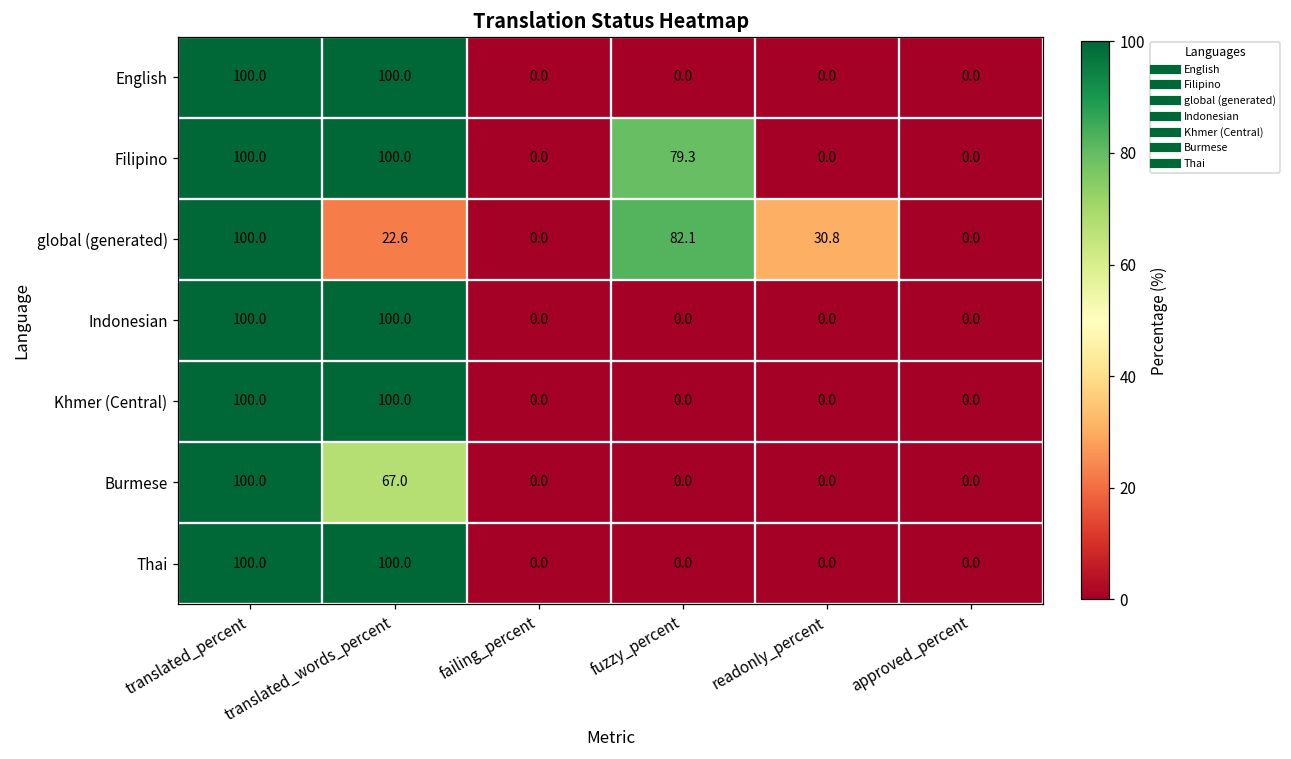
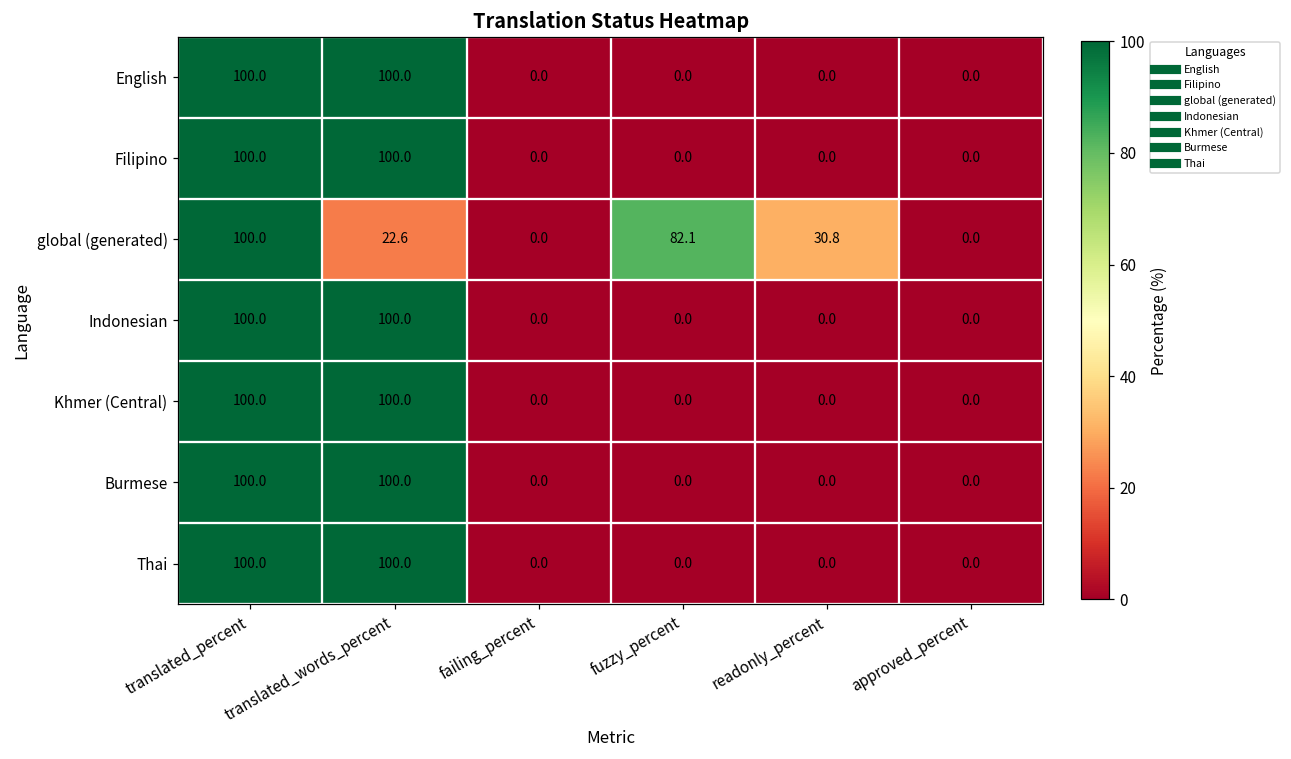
  {
    "English": {
      "translated_percent": 100.0,
      "translated_words_percent": 100.0,
      "failing_percent": 0.0,
      "fuzzy_percent": 0.0,
      "readonly_percent": 0.0,
      "approved_percent": 0.0
    },
    "Filipino": {
      "translated_percent": 100.0,
      "translated_words_percent": 100.0,
      "failing_percent": 0.0,
-     "fuzzy_percent": 79.3,
+     "fuzzy_percent": 0.0,
      "readonly_percent": 0.0,
      "approved_percent": 0.0
    },
    "global (generated)": {
      "translated_percent": 100.0,
      "translated_words_percent": 22.6,
      "failing_percent": 0.0,
      "fuzzy_percent": 82.1,
      "readonly_percent": 30.8,
      "approved_percent": 0.0
    },
    "Indonesian": {
      "translated_percent": 100.0,
      "translated_words_percent": 100.0,
      "failing_percent": 0.0,
      "fuzzy_percent": 0.0,
      "readonly_percent": 0.0,
      "approved_percent": 0.0
    },
    "Khmer (Central)": {
      "translated_percent": 100.0,
      "translated_words_percent": 100.0,
      "failing_percent": 0.0,
      "fuzzy_percent": 0.0,
      "readonly_percent": 0.0,
      "approved_percent": 0.0
    },
    "Burmese": {
      "translated_percent": 100.0,
-     "translated_words_percent": 67.0,
+     "translated_words_percent": 100.0,
      "failing_percent": 0.0,
      "fuzzy_percent": 0.0,
      "readonly_percent": 0.0,
      "approved_percent": 0.0
    },
    "Thai": {
      "translated_percent": 100.0,
      "translated_words_percent": 100.0,
      "failing_percent": 0.0,
      "fuzzy_percent": 0.0,
      "readonly_percent": 0.0,
      "approved_percent": 0.0
    }
  }
